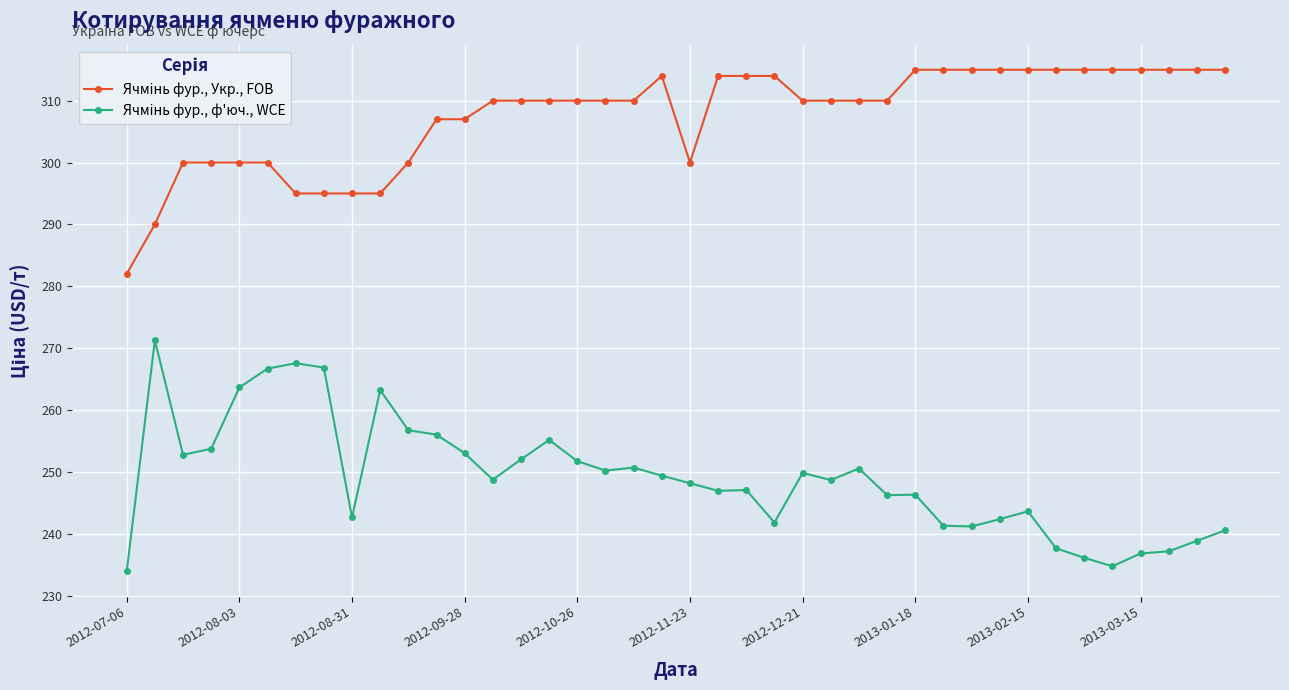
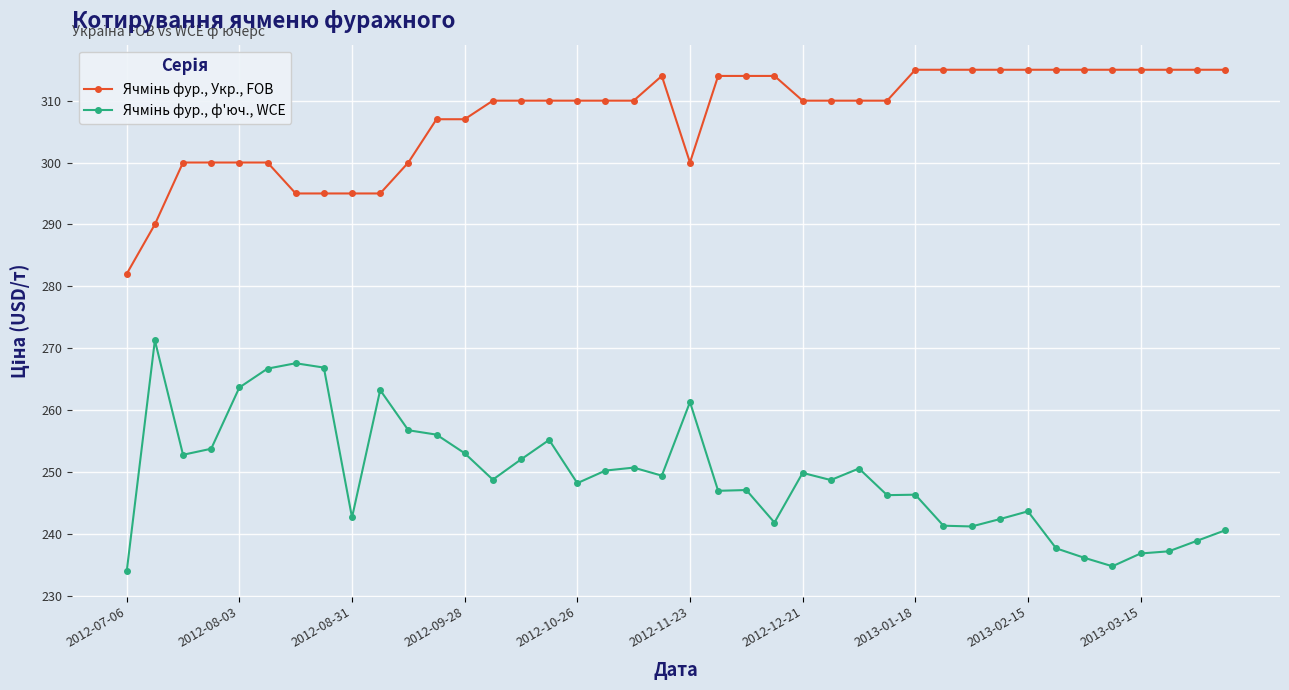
  {
    "Ячмінь фур., Укр., FOB": {
      "2012-07-06": 282,
      "2012-08-03": 300,
      "2012-08-31": 295,
      "2012-09-28": 307,
      "2012-10-26": 310,
      "2012-11-23": 300,
      "2012-12-21": 310,
      "2013-01-18": 315,
      "2013-02-15": 315,
      "2013-03-15": 315
    },
    "Ячмінь фур., ф'юч., WCE": {
      "2012-07-06": 234,
      "2012-08-03": 264,
      "2012-08-31": 243,
      "2012-09-28": 253,
-     "2012-10-26": 252,
-     "2012-11-23": 248,
+     "2012-10-26": 248,
+     "2012-11-23": 261,
      "2012-12-21": 250,
      "2013-01-18": 246,
      "2013-02-15": 244,
      "2013-03-15": 237
    }
  }
